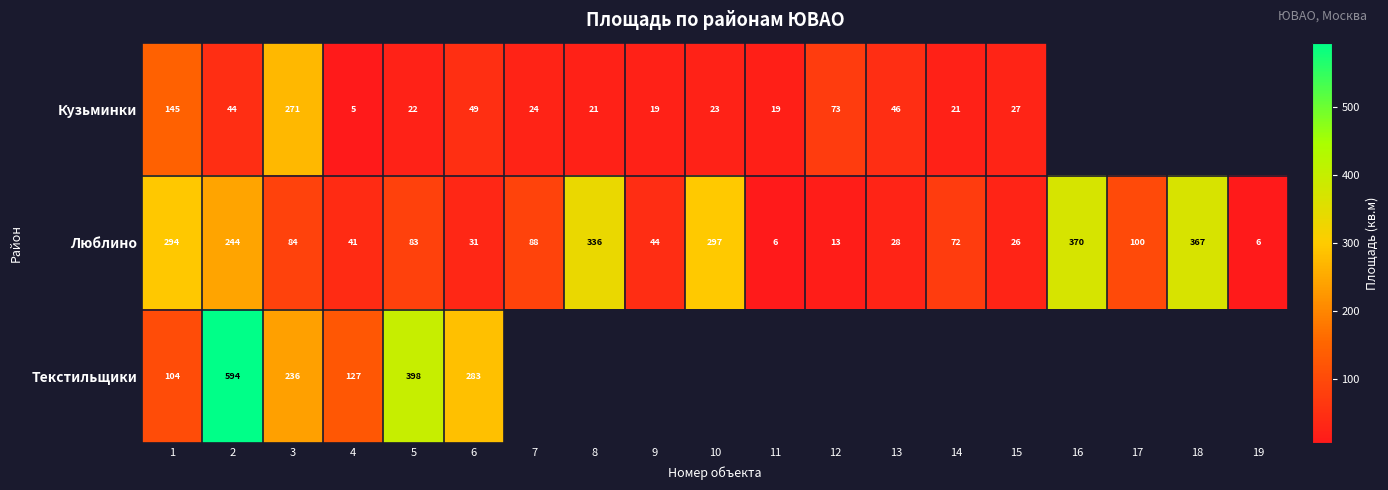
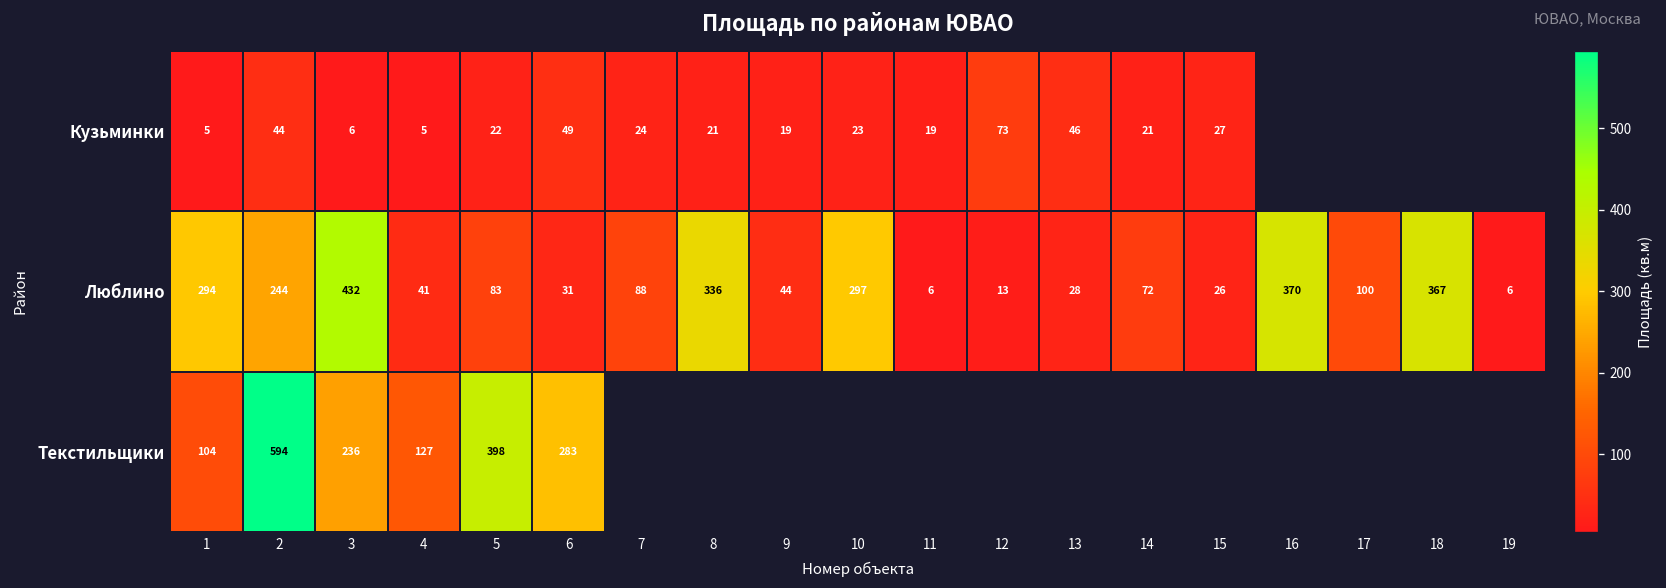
  {
    "Кузьминки": {
-     "1": 145,
+     "1": 5,
      "2": 44,
-     "3": 271,
+     "3": 6,
      "4": 5,
      "5": 22,
      "6": 49,
      "7": 24,
      "8": 21,
      "9": 19,
      "10": 23,
      "11": 19,
      "12": 73,
      "13": 46,
      "14": 21,
      "15": 27
    },
    "Люблино": {
      "1": 294,
      "2": 244,
-     "3": 84,
+     "3": 432,
      "4": 41,
      "5": 83,
      "6": 31,
      "7": 88,
      "8": 336,
      "9": 44,
      "10": 297,
      "11": 6,
      "12": 13,
      "13": 28,
      "14": 72,
      "15": 26,
      "16": 370,
      "17": 100,
      "18": 367,
      "19": 6
    },
    "Текстильщики": {
      "1": 104,
      "2": 594,
      "3": 236,
      "4": 127,
      "5": 398,
      "6": 283
    }
  }
